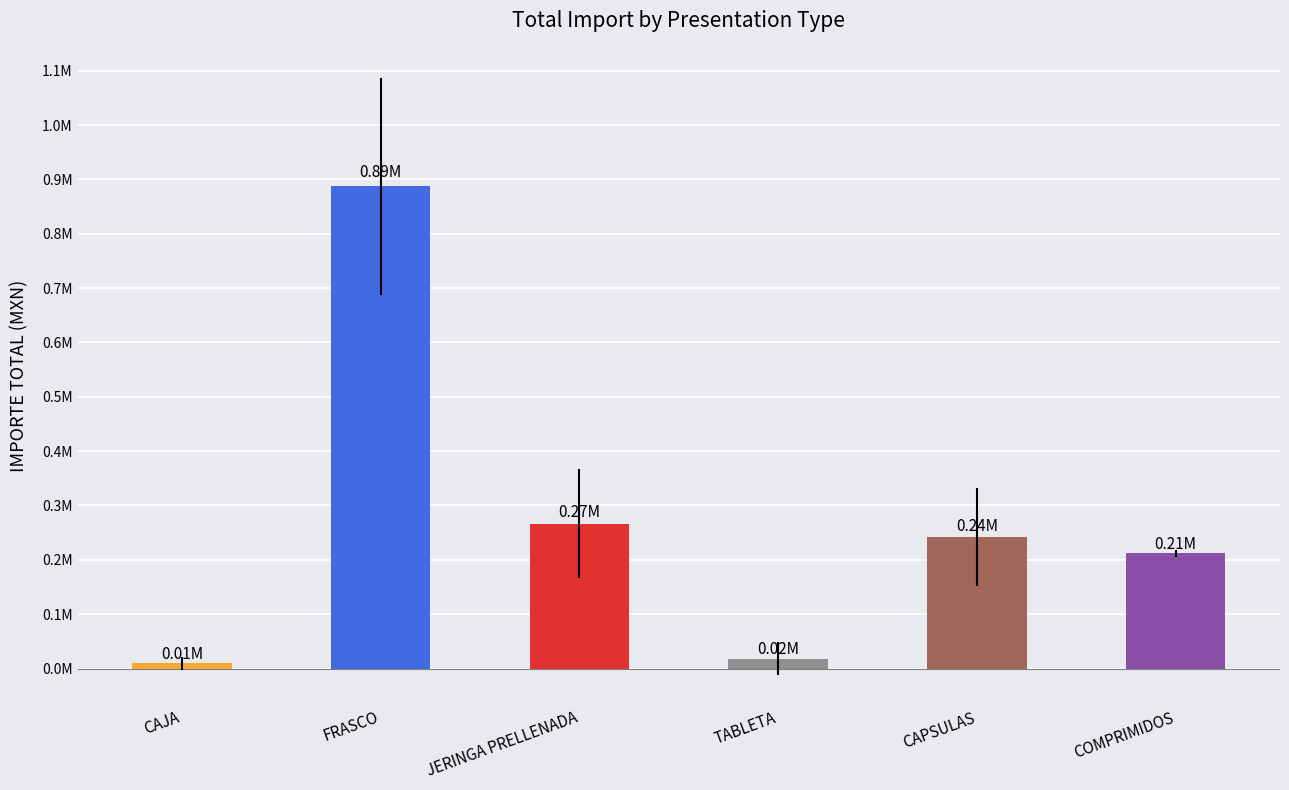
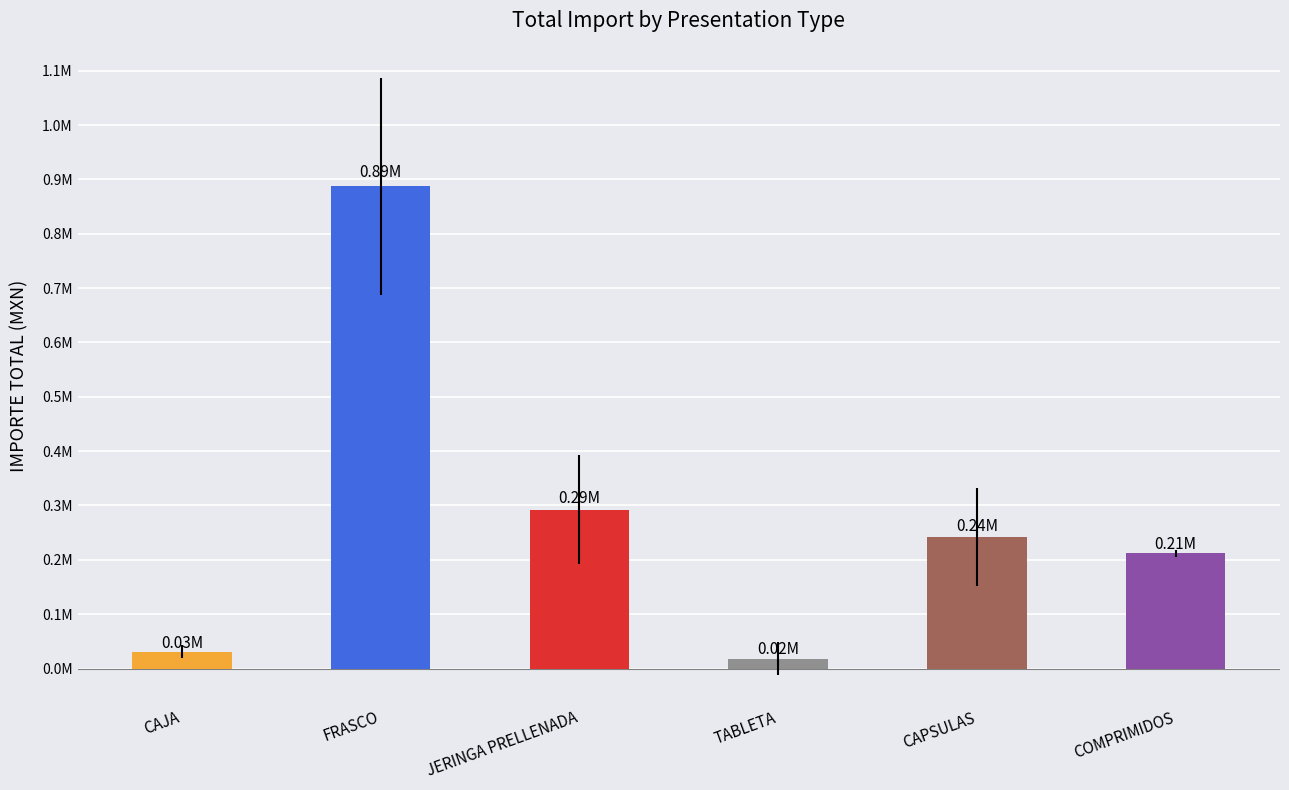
  {
-   "CAJA": "0.01M",
+   "CAJA": "0.03M",
    "FRASCO": "0.89M",
-   "JERINGA PRELLENADA": "0.27M",
+   "JERINGA PRELLENADA": "0.29M",
    "TABLETA": "0.02M",
    "CAPSULAS": "0.24M",
    "COMPRIMIDOS": "0.21M"
  }
